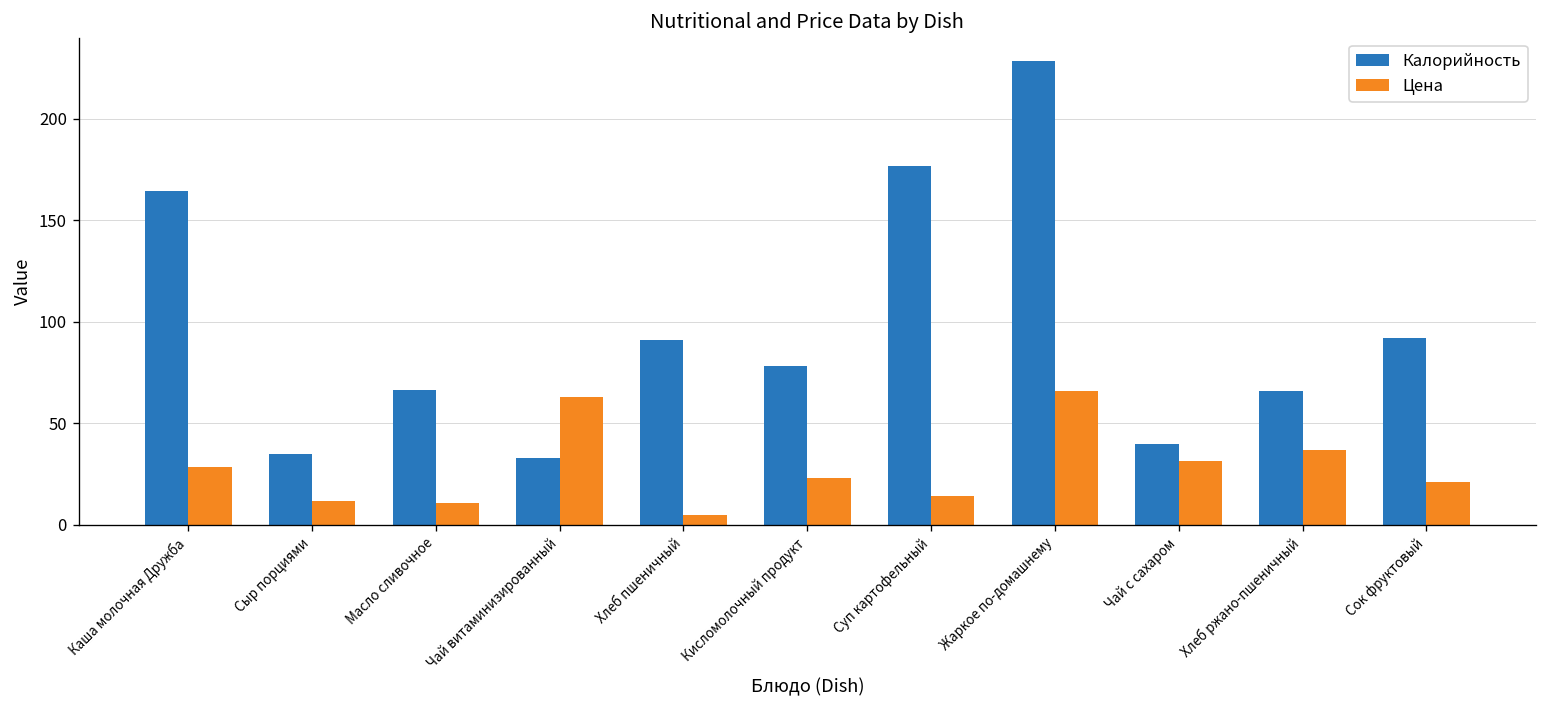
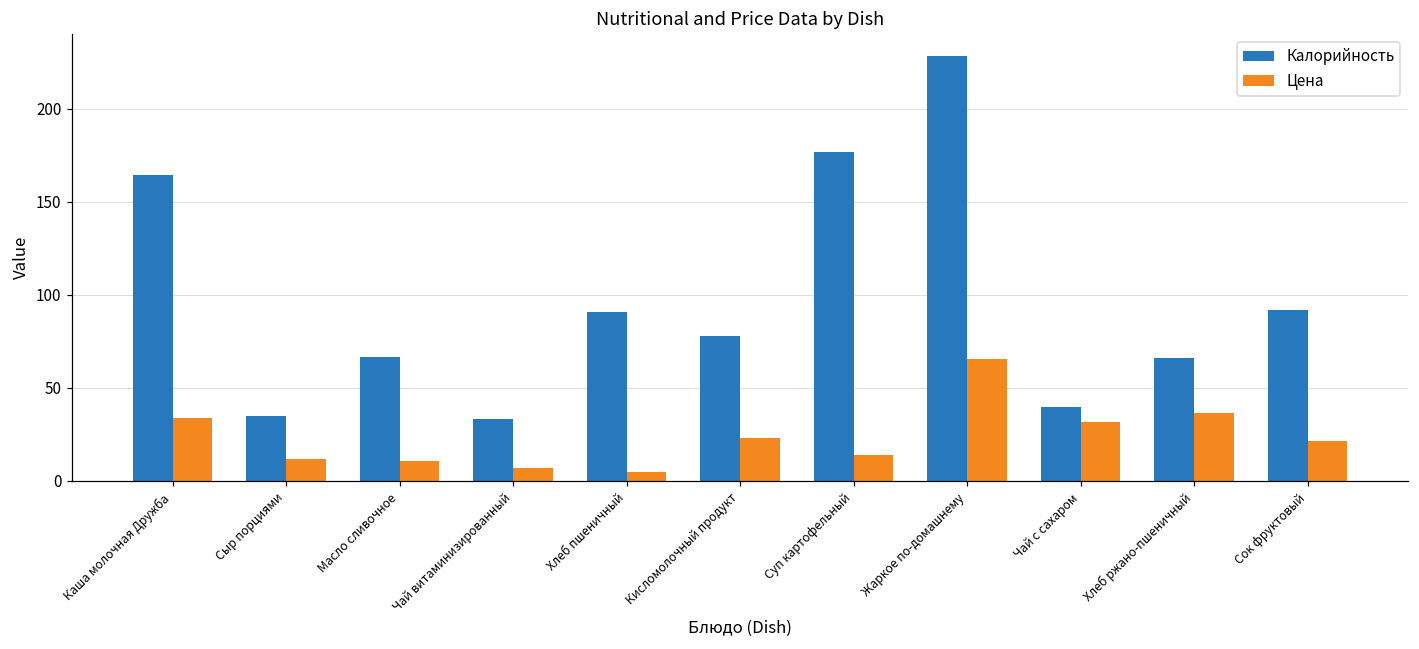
  {
    "Калорийность": {
      "Каша молочная Дружба": 164,
      "Сыр порциями": 35,
      "Масло сливочное": 67,
      "Чай витаминизированный": 33,
      "Хлеб пшеничный": 91,
      "Кисломолочный продукт": 78,
      "Суп картофельный": 177,
      "Жаркое по-домашнему": 229,
      "Чай с сахаром": 40,
      "Хлеб ржано-пшеничный": 66,
      "Сок фруктовый": 92
    },
    "Цена": {
-     "Каша молочная Дружба": 29,
+     "Каша молочная Дружба": 34,
      "Сыр порциями": 12,
      "Масло сливочное": 10,
-     "Чай витаминизированный": 63,
+     "Чай витаминизированный": 7,
      "Хлеб пшеничный": 5,
      "Кисломолочный продукт": 23,
      "Суп картофельный": 14,
      "Жаркое по-домашнему": 66,
      "Чай с сахаром": 32,
      "Хлеб ржано-пшеничный": 37,
      "Сок фруктовый": 21
    }
  }
